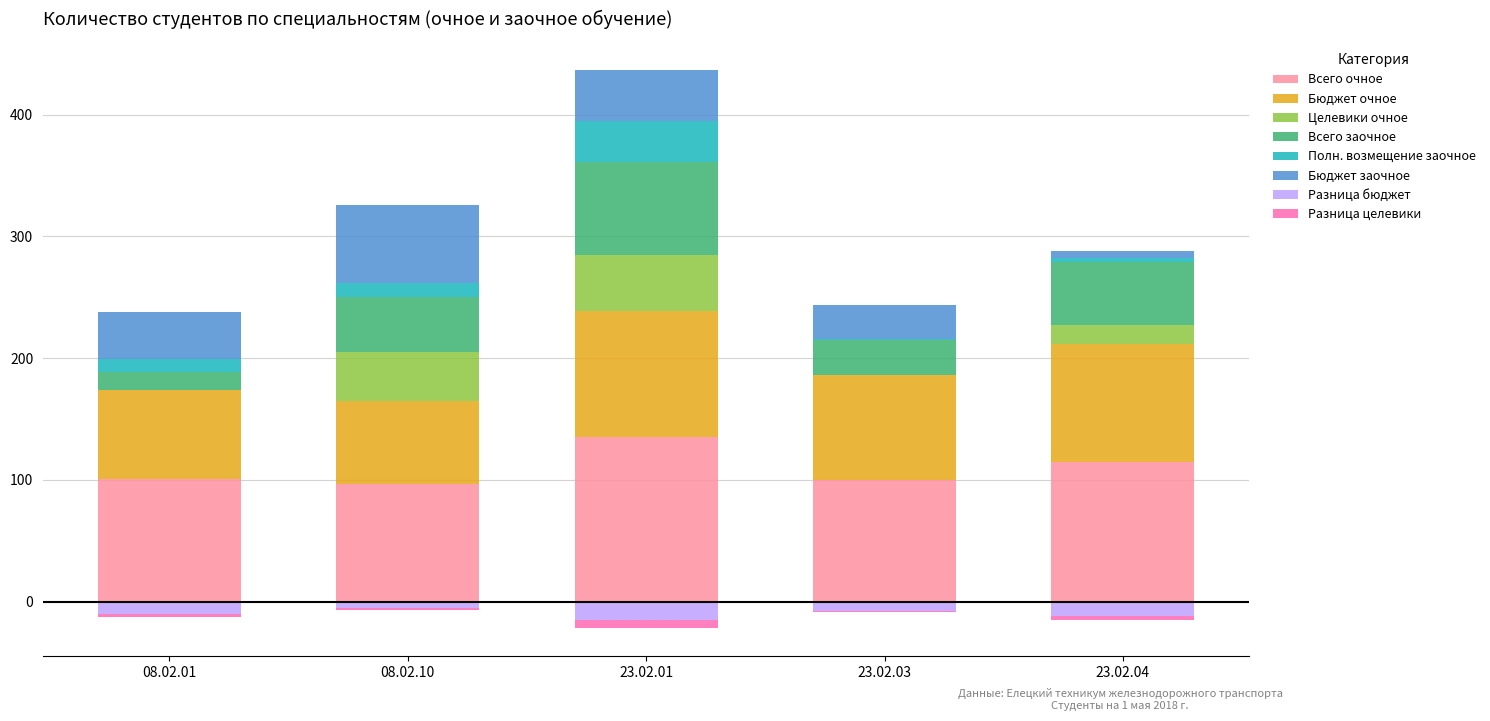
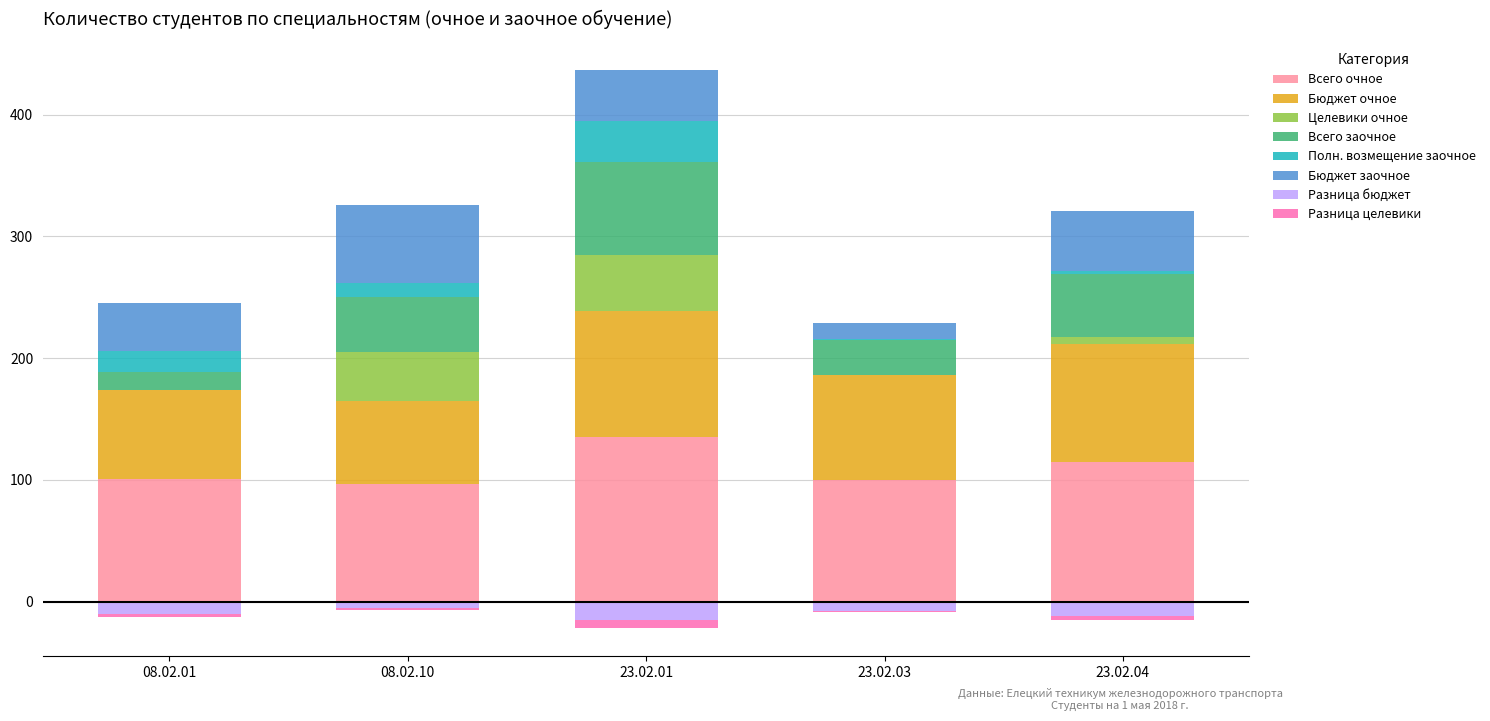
  {
    "Бюджет очное": {
      "08.02.01": 73,
      "08.02.10": 68,
      "23.02.01": 104,
      "23.02.03": 86,
      "23.02.04": 97
    },
    "Целевики очное": {
      "08.02.01": 0,
      "08.02.10": 40,
      "23.02.01": 46,
      "23.02.03": 0,
-     "23.02.04": 15
+     "23.02.04": 5
    },
    "Всего заочное": {
      "08.02.01": 15,
      "08.02.10": 45,
      "23.02.01": 76,
      "23.02.03": 29,
      "23.02.04": 52
    },
    "Полн. возмещение заочное": {
-     "08.02.01": 10,
+     "08.02.01": 17,
      "08.02.10": 12,
      "23.02.01": 34,
      "23.02.04": 3
    },
    "Бюджет заочное": {
      "08.02.01": 39,
      "08.02.10": 64,
      "23.02.01": 42,
-     "23.02.03": 28,
-     "23.02.04": 6
+     "23.02.03": 13,
+     "23.02.04": 49
    },
    "Разница бюджет": {
      "08.02.01": -10,
      "08.02.10": -5,
      "23.02.01": -15,
      "23.02.03": -8,
      "23.02.04": -12
    }
  }
